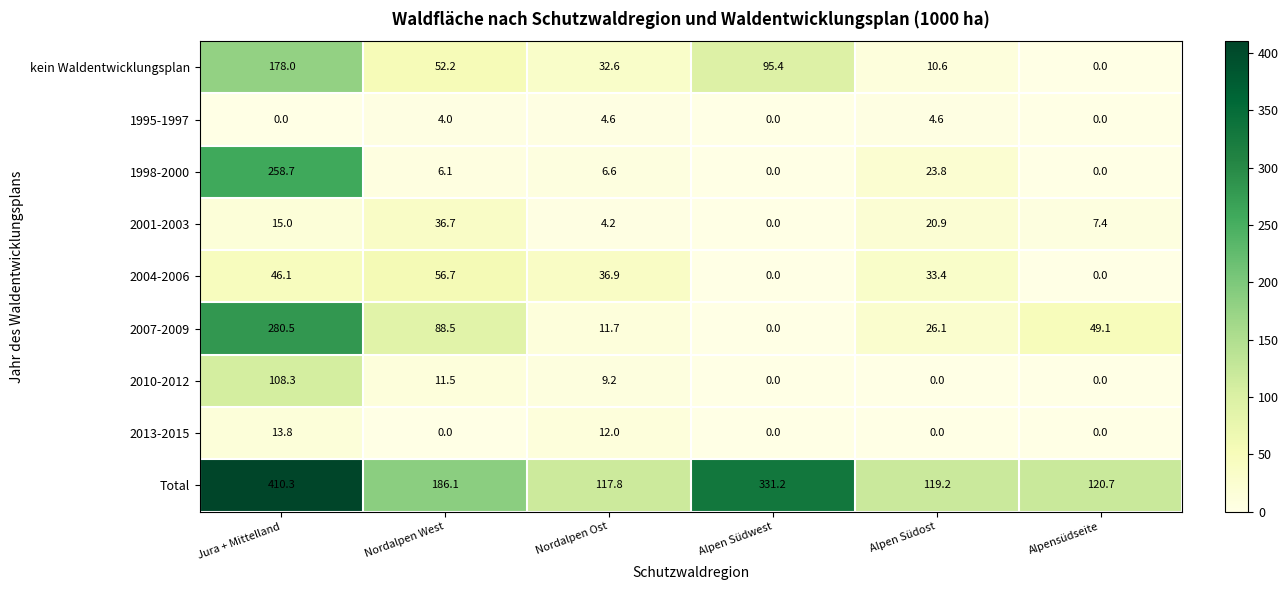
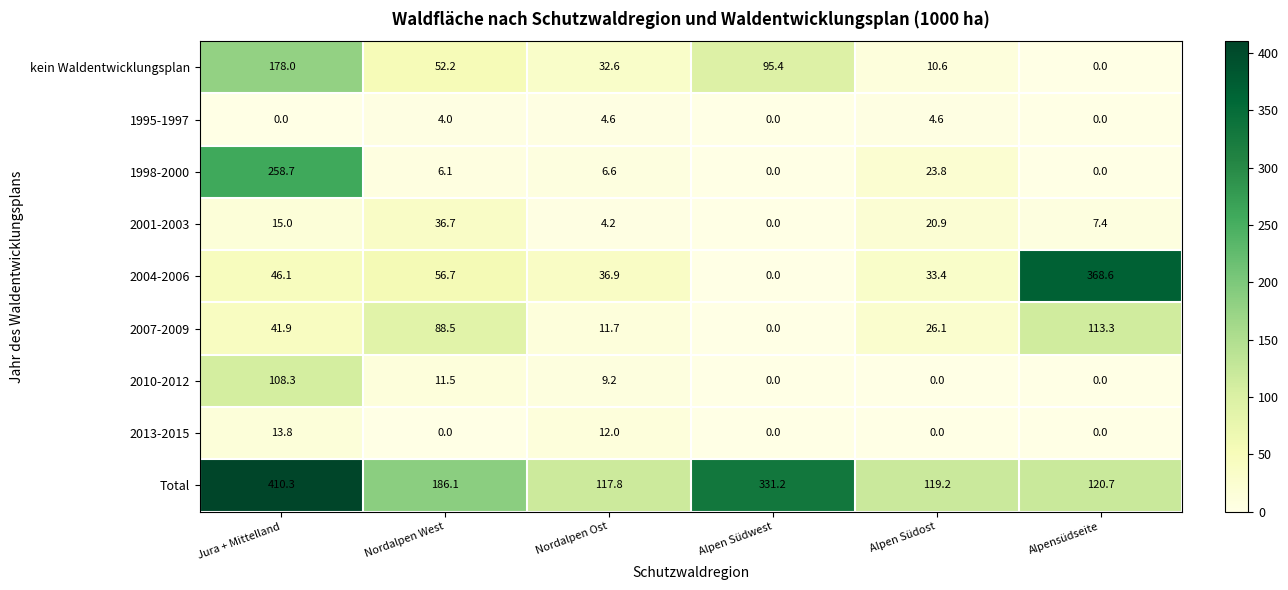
  {
    "kein Waldentwicklungsplan": {
      "Jura + Mittelland": 178.0,
      "Nordalpen West": 52.2,
      "Nordalpen Ost": 32.6,
      "Alpen Südwest": 95.4,
      "Alpen Südost": 10.6,
      "Alpensüdseite": 0.0
    },
    "1995-1997": {
      "Jura + Mittelland": 0.0,
      "Nordalpen West": 4.0,
      "Nordalpen Ost": 4.6,
      "Alpen Südwest": 0.0,
      "Alpen Südost": 4.6,
      "Alpensüdseite": 0.0
    },
    "1998-2000": {
      "Jura + Mittelland": 258.7,
      "Nordalpen West": 6.1,
      "Nordalpen Ost": 6.6,
      "Alpen Südwest": 0.0,
      "Alpen Südost": 23.8,
      "Alpensüdseite": 0.0
    },
    "2001-2003": {
      "Jura + Mittelland": 15.0,
      "Nordalpen West": 36.7,
      "Nordalpen Ost": 4.2,
      "Alpen Südwest": 0.0,
      "Alpen Südost": 20.9,
      "Alpensüdseite": 7.4
    },
    "2004-2006": {
      "Jura + Mittelland": 46.1,
      "Nordalpen West": 56.7,
      "Nordalpen Ost": 36.9,
      "Alpen Südwest": 0.0,
      "Alpen Südost": 33.4,
-     "Alpensüdseite": 0.0
+     "Alpensüdseite": 368.6
    },
    "2007-2009": {
-     "Jura + Mittelland": 280.5,
+     "Jura + Mittelland": 41.9,
      "Nordalpen West": 88.5,
      "Nordalpen Ost": 11.7,
      "Alpen Südwest": 0.0,
      "Alpen Südost": 26.1,
-     "Alpensüdseite": 49.1
+     "Alpensüdseite": 113.3
    },
    "2010-2012": {
      "Jura + Mittelland": 108.3,
      "Nordalpen West": 11.5,
      "Nordalpen Ost": 9.2,
      "Alpen Südwest": 0.0,
      "Alpen Südost": 0.0,
      "Alpensüdseite": 0.0
    },
    "2013-2015": {
      "Jura + Mittelland": 13.8,
      "Nordalpen West": 0.0,
      "Nordalpen Ost": 12.0,
      "Alpen Südwest": 0.0,
      "Alpen Südost": 0.0,
      "Alpensüdseite": 0.0
    },
    "Total": {
      "Jura + Mittelland": 410.3,
      "Nordalpen West": 186.1,
      "Nordalpen Ost": 117.8,
      "Alpen Südwest": 331.2,
      "Alpen Südost": 119.2,
      "Alpensüdseite": 120.7
    }
  }
